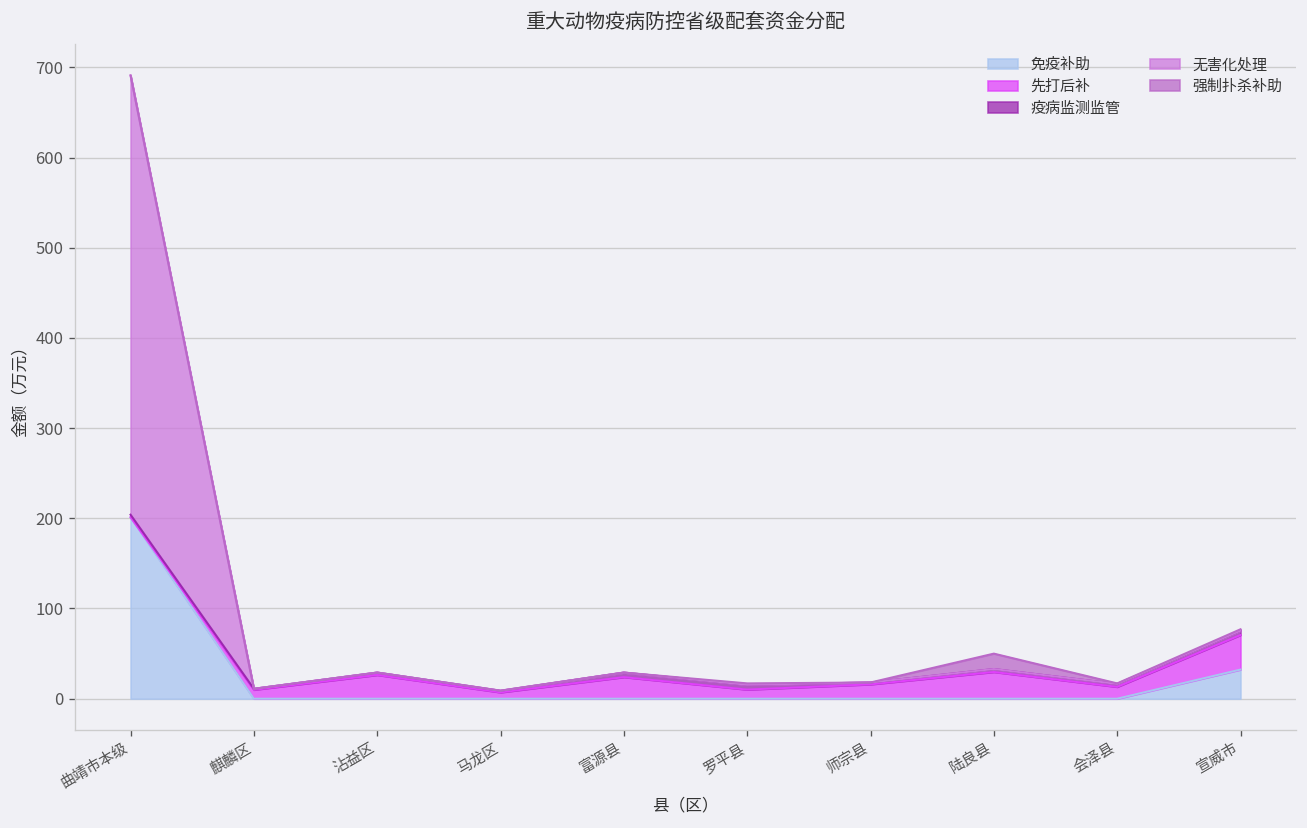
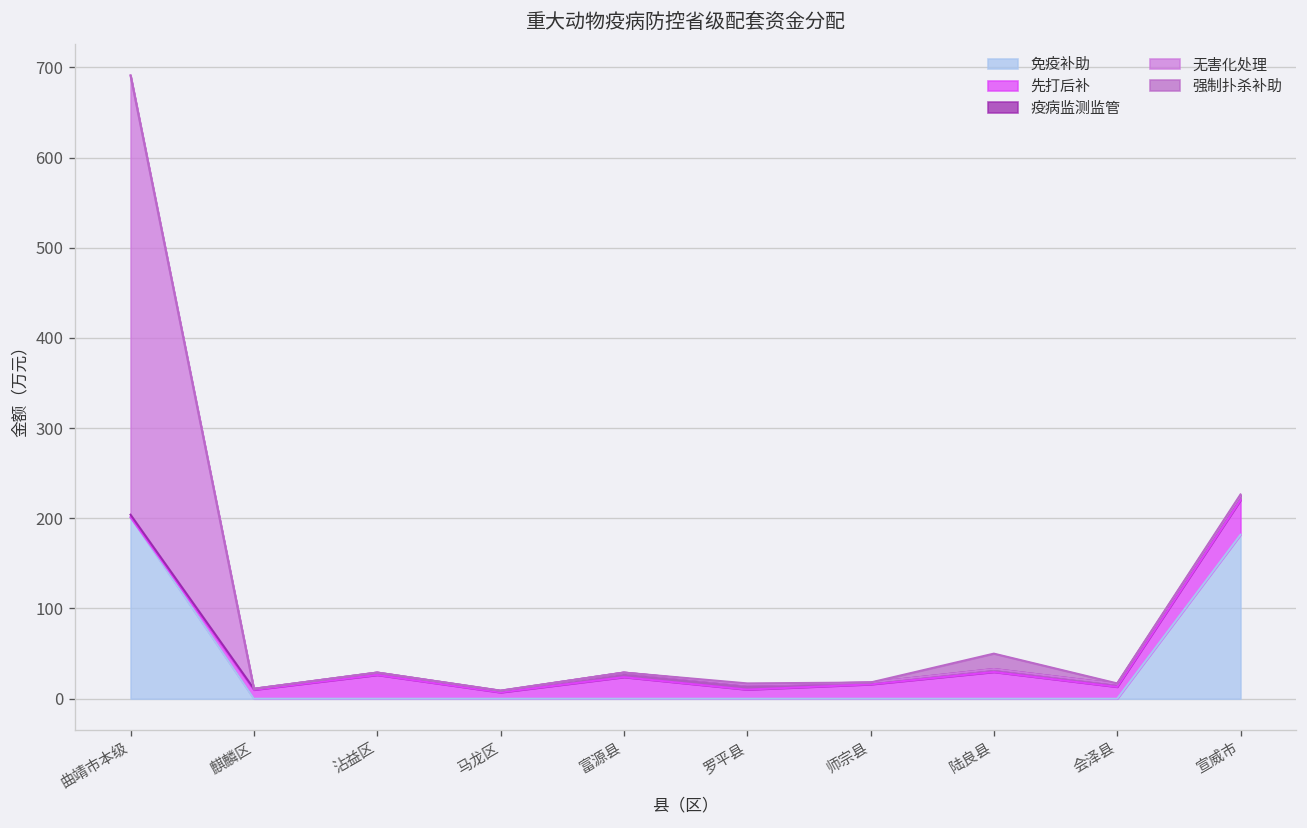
  {
    "免疫补助": {
      "麒麟区": 0,
      "沾益区": 0,
      "马龙区": 0,
      "富源县": 0,
      "罗平县": 0,
      "师宗县": 0,
      "陆良县": 0,
      "会泽县": 0,
-     "宣威市": 30
+     "宣威市": 180
    },
    "先打后补": {
      "富源县": 20,
      "罗平县": 10,
      "宣威市": 40
    }
  }
